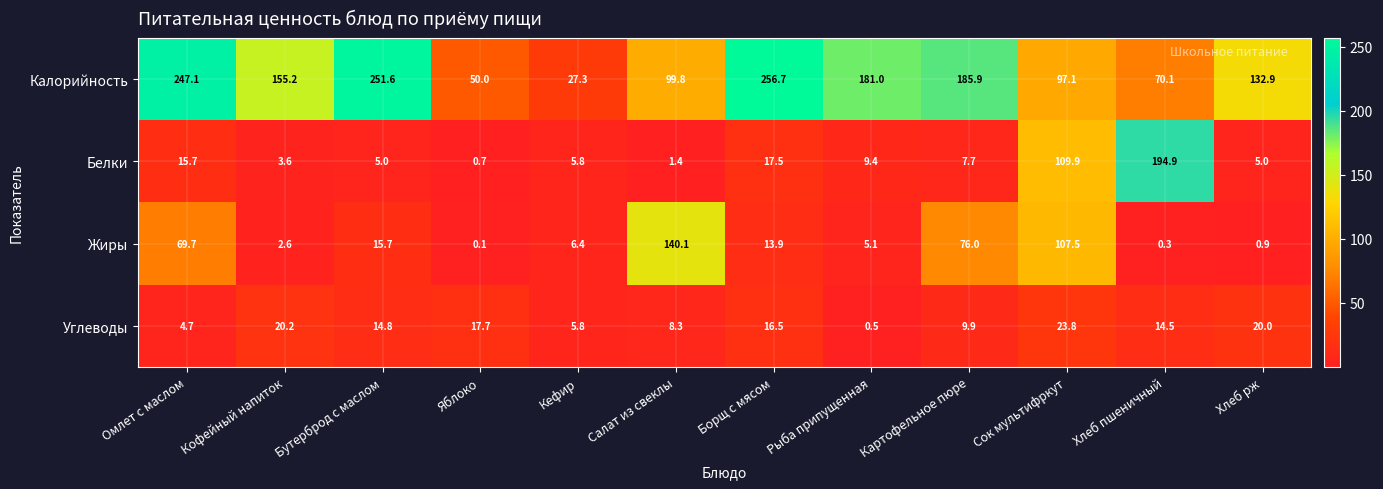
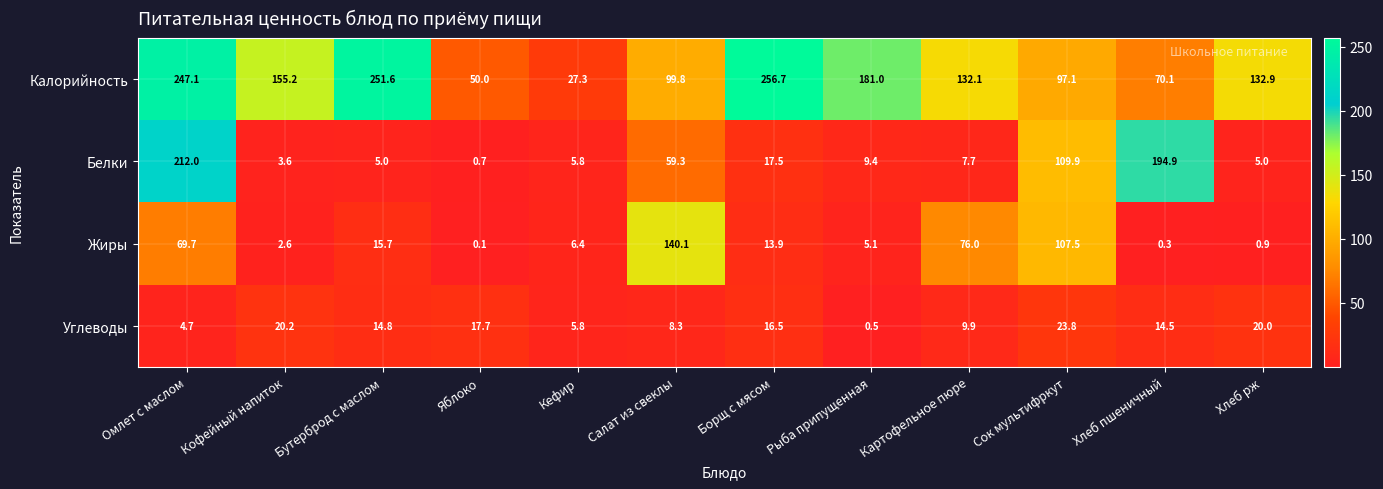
  {
    "Калорийность": {
      "Омлет с маслом": 247.1,
      "Кофейный напиток": 155.2,
      "Бутерброд с маслом": 251.6,
      "Яблоко": 50.0,
      "Кефир": 27.3,
      "Салат из свеклы": 99.8,
      "Борщ с мясом": 256.7,
      "Рыба припущенная": 181.0,
-     "Картофельное пюре": 185.9,
+     "Картофельное пюре": 132.1,
      "Сок мультифркут": 97.1,
      "Хлеб пшеничный": 70.1
    },
    "Белки": {
-     "Омлет с маслом": 15.7,
+     "Омлет с маслом": 212.0,
      "Кофейный напиток": 3.6,
      "Бутерброд с маслом": 5.0,
      "Яблоко": 0.7,
      "Кефир": 5.8,
-     "Салат из свеклы": 1.4,
+     "Салат из свеклы": 59.3,
      "Борщ с мясом": 17.5,
      "Рыба припущенная": 9.4,
      "Картофельное пюре": 7.7,
      "Сок мультифркут": 109.9,
      "Хлеб пшеничный": 194.9,
      "Хлеб рж": 5.0
    },
    "Жиры": {
      "Омлет с маслом": 69.7,
      "Кофейный напиток": 2.6,
      "Бутерброд с маслом": 15.7,
      "Яблоко": 0.1,
      "Кефир": 6.4,
      "Салат из свеклы": 140.1,
      "Борщ с мясом": 13.9,
      "Рыба припущенная": 5.1,
      "Картофельное пюре": 76.0,
      "Сок мультифркут": 107.5,
      "Хлеб пшеничный": 0.3,
      "Хлеб рж": 0.9
    },
    "Углеводы": {
      "Омлет с маслом": 4.7,
      "Кофейный напиток": 20.2,
      "Бутерброд с маслом": 14.8,
      "Яблоко": 17.7,
      "Кефир": 5.8,
      "Салат из свеклы": 8.3,
      "Борщ с мясом": 16.5,
      "Рыба припущенная": 0.5,
      "Картофельное пюре": 9.9,
      "Сок мультифркут": 23.8,
      "Хлеб пшеничный": 14.5,
      "Хлеб рж": 20.0
    }
  }
